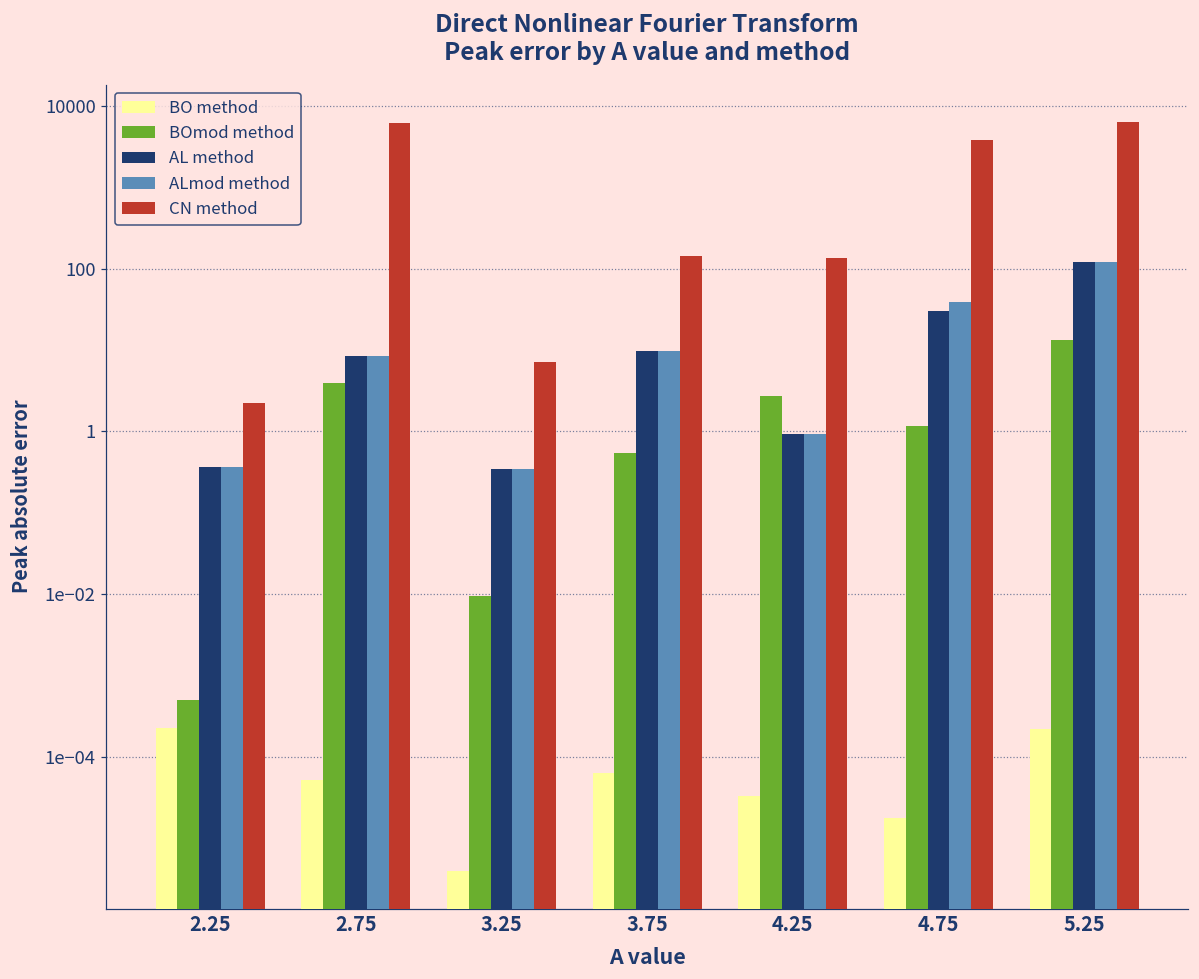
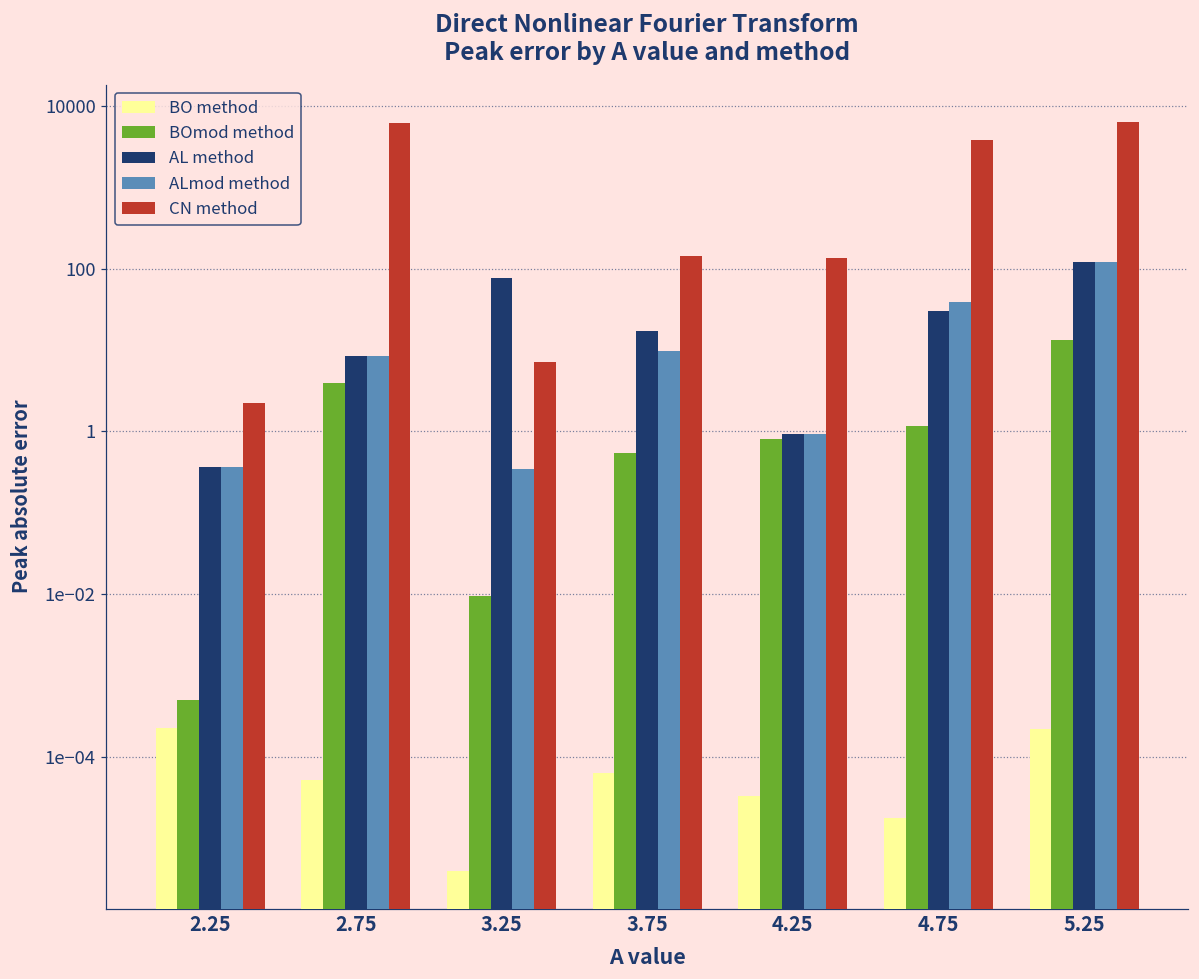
  {
    "BO method": {
      "2.25": 0.00023,
      "2.75": 0.00005,
      "3.25": 0.000004,
      "3.75": 0.00006,
      "4.25": 0.00003,
      "4.75": 0.000018,
      "5.25": 0.00022
    },
    "BOmod method": {
      "2.25": 0.0005,
      "2.75": 4,
      "3.25": 0.010,
      "3.75": 0.5,
-     "4.25": 2.7,
+     "4.25": 0.8,
      "4.75": 1.2,
      "5.25": 13
    },
    "AL method": {
      "2.25": 0.4,
      "2.75": 8,
-     "3.25": 0.3,
-     "3.75": 10,
+     "3.25": 80,
+     "3.75": 17,
      "4.25": 0.9,
      "4.75": 30,
      "5.25": 120
    },
    "ALmod method": {
      "2.25": 0.4,
      "2.75": 8,
      "3.25": 0.3,
      "3.75": 10,
      "4.25": 0.9,
      "4.75": 40,
      "5.25": 120
    },
    "CN method": {
      "2.25": 2.3,
      "2.75": 6000,
      "3.25": 7,
      "3.75": 140,
      "4.25": 130,
      "4.75": 4000,
      "5.25": 6000
    }
  }
